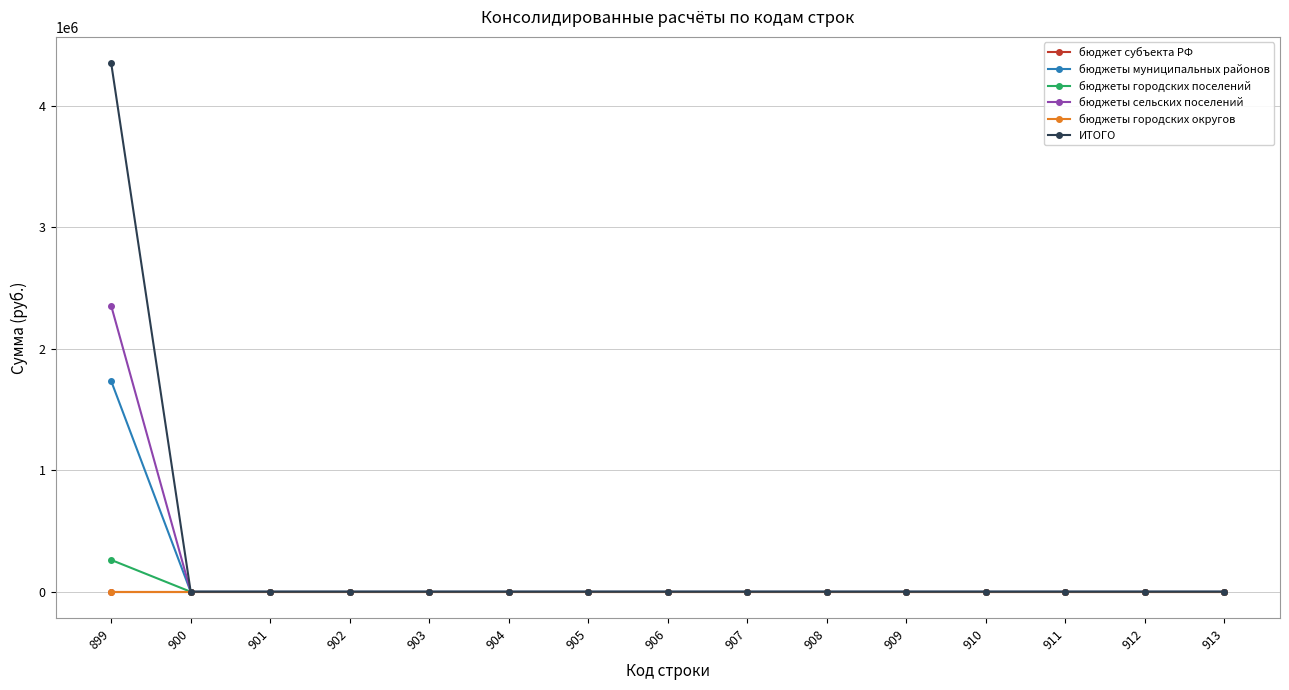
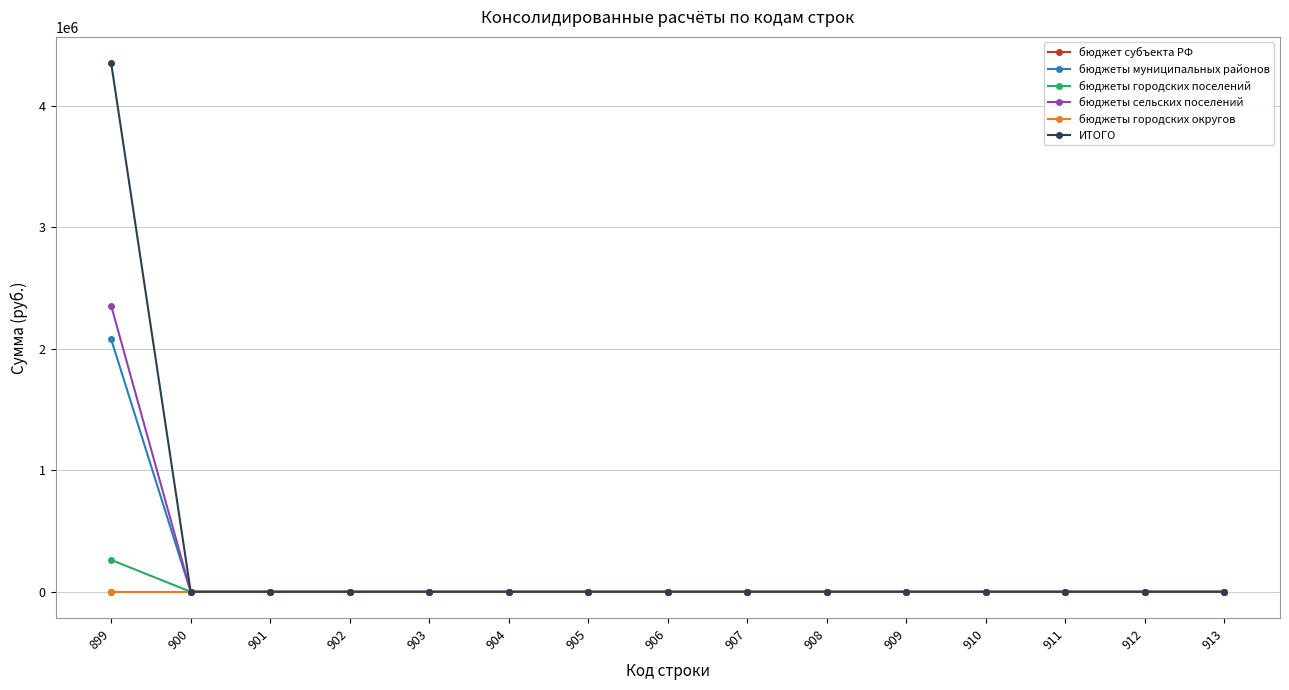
  {
    "бюджеты городских округов": {
      "899": 0
    },
    "бюджеты муниципальных районов": {
-     "899": 1730000
+     "899": 2080000
    },
    "бюджеты городских поселений": {
      "899": 260000
    },
    "бюджеты сельских поселений": {
      "899": 2350000
    },
    "ИТОГО": {
      "899": 4350000
    }
  }
